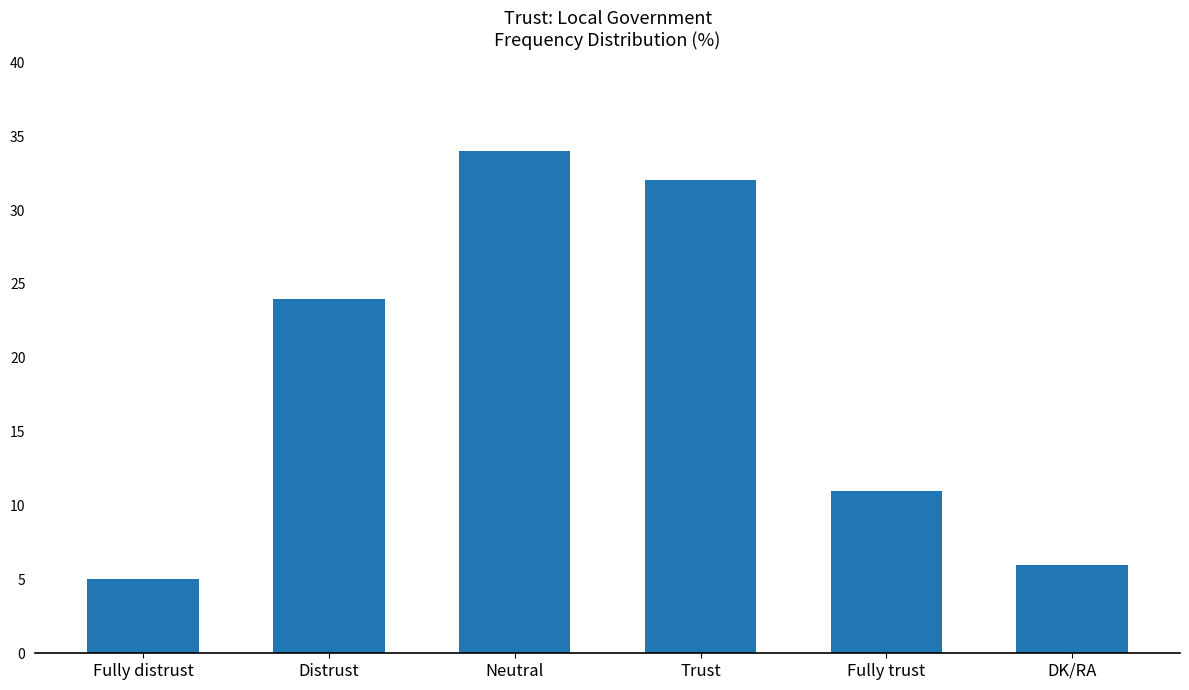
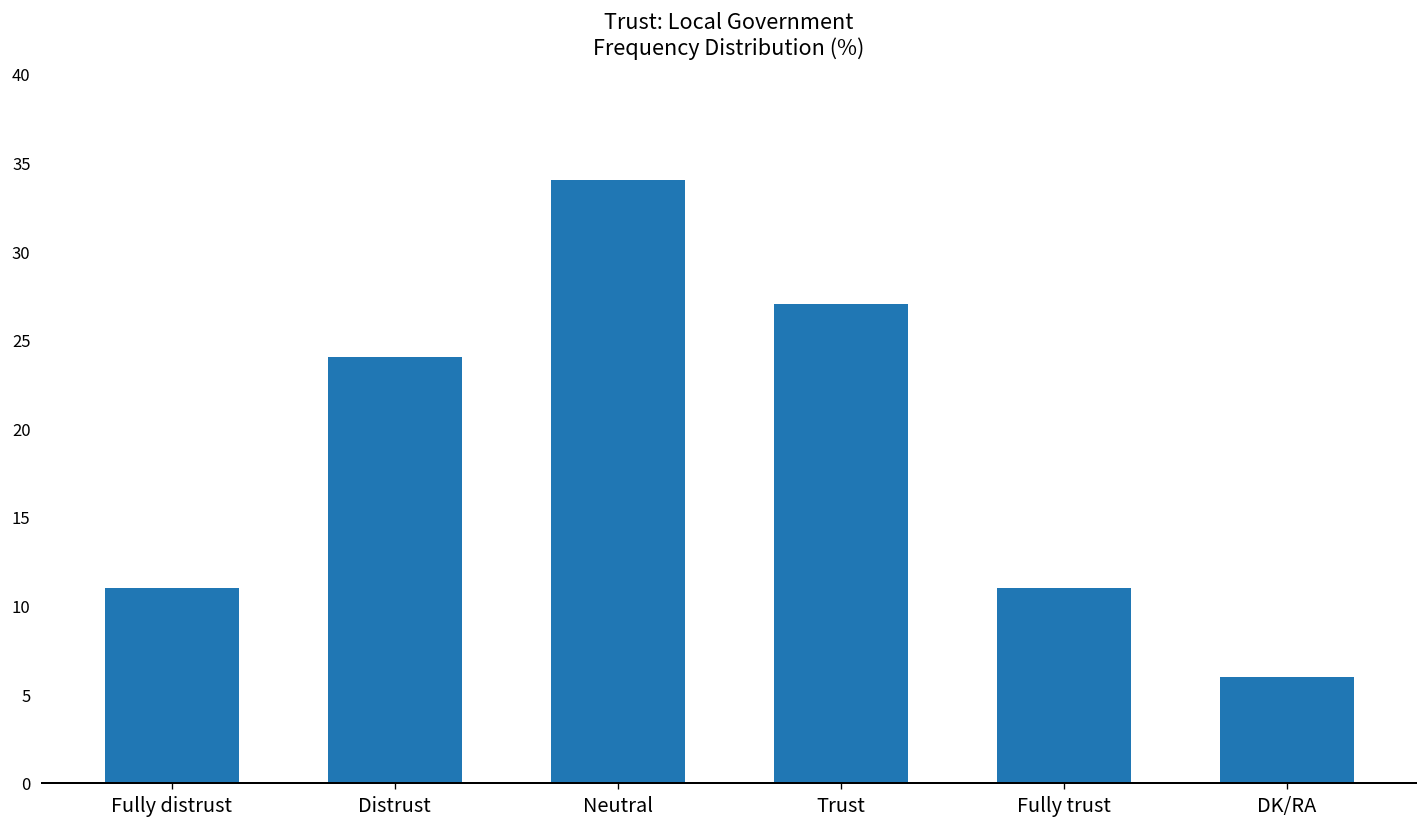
  {
-   "Fully distrust": 5,
+   "Fully distrust": 11,
    "Distrust": 24,
    "Neutral": 34,
-   "Trust": 32,
+   "Trust": 27,
    "Fully trust": 11,
    "DK/RA": 6
  }
